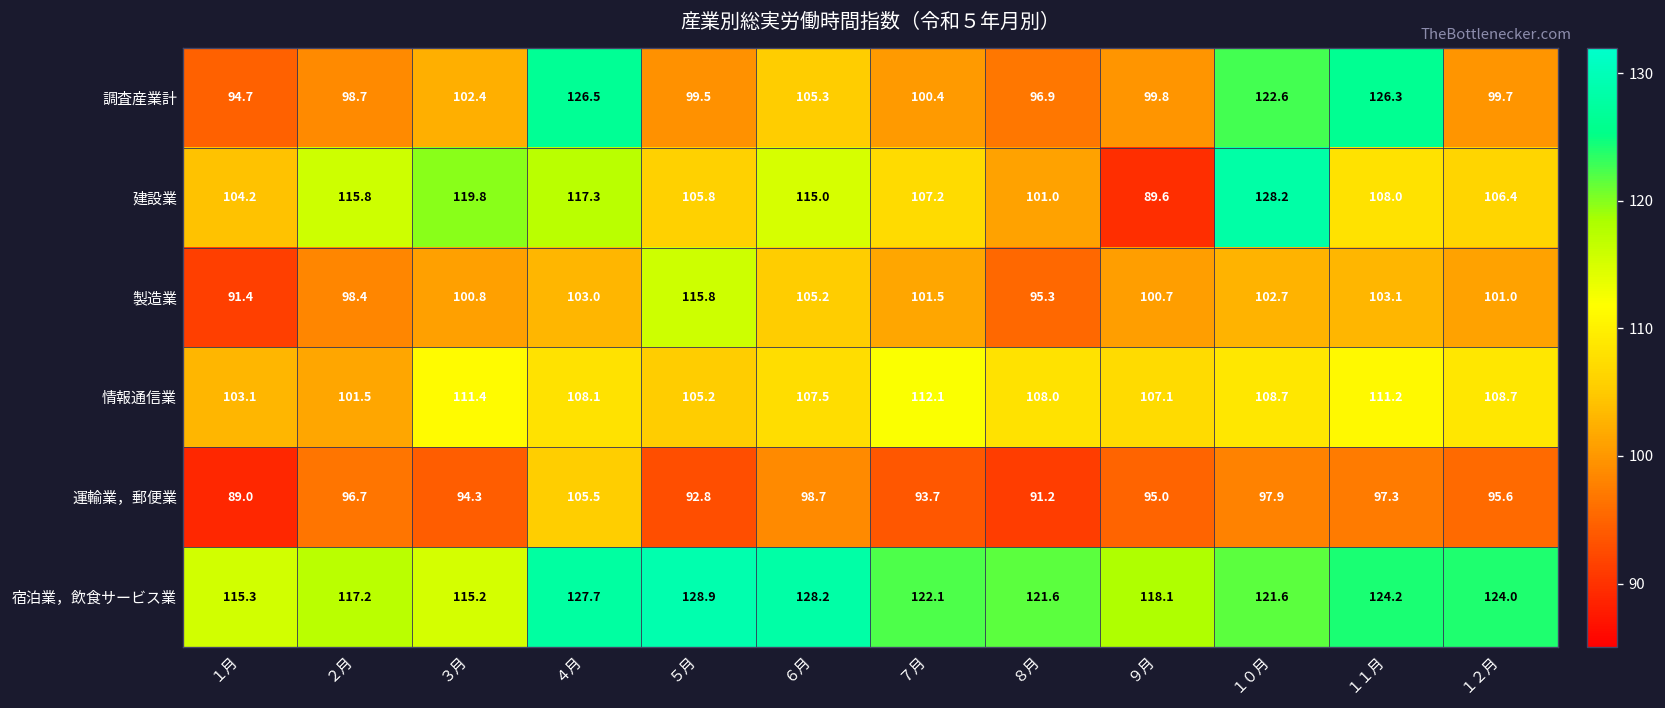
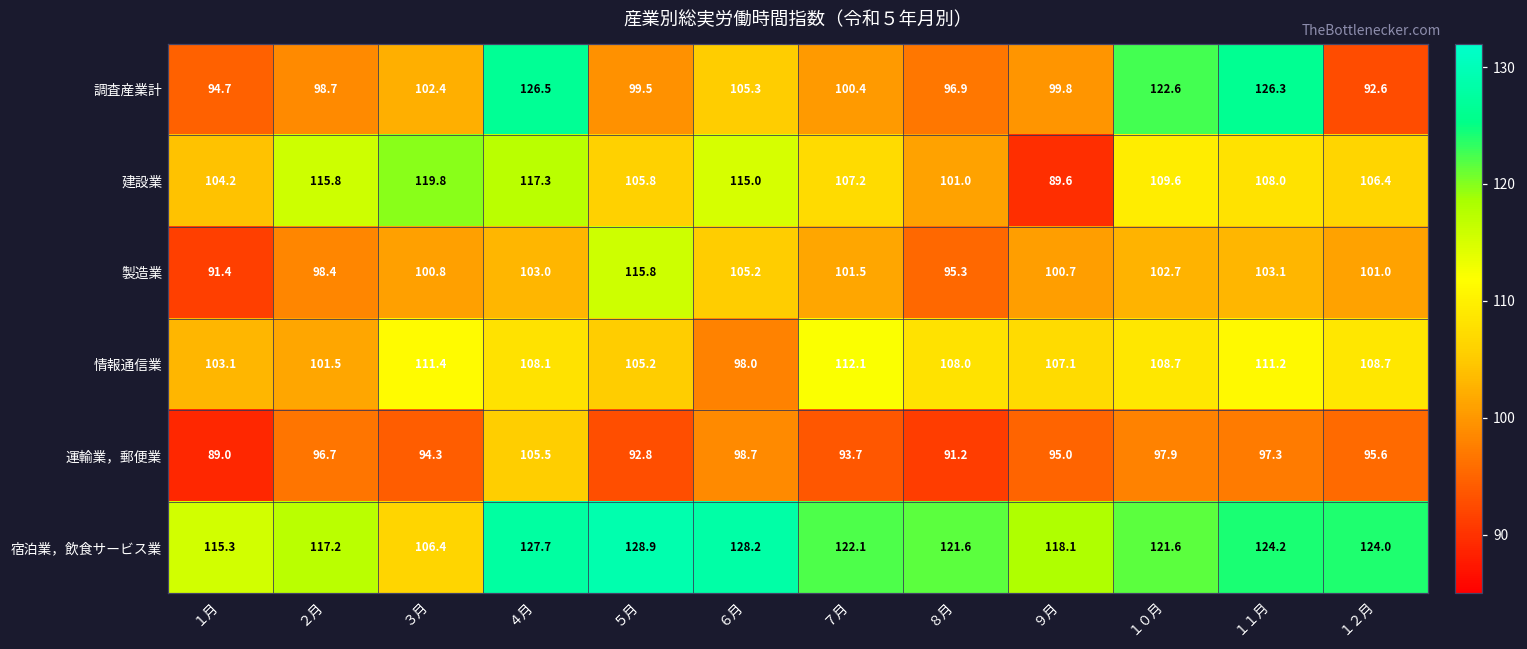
  {
    "調査産業計": {
      "１月": 94.7,
      "２月": 98.7,
      "３月": 102.4,
      "４月": 126.5,
      "５月": 99.5,
      "６月": 105.3,
      "７月": 100.4,
      "８月": 96.9,
      "９月": 99.8,
      "１０月": 122.6,
      "１１月": 126.3,
-     "１２月": 99.7
+     "１２月": 92.6
    },
    "建設業": {
      "１月": 104.2,
      "２月": 115.8,
      "３月": 119.8,
      "４月": 117.3,
      "５月": 105.8,
      "６月": 115.0,
      "７月": 107.2,
      "８月": 101.0,
      "９月": 89.6,
-     "１０月": 128.2,
+     "１０月": 109.6,
      "１１月": 108.0,
      "１２月": 106.4
    },
    "製造業": {
      "１月": 91.4,
      "２月": 98.4,
      "３月": 100.8,
      "４月": 103.0,
      "５月": 115.8,
      "６月": 105.2,
      "７月": 101.5,
      "８月": 95.3,
      "９月": 100.7,
      "１０月": 102.7,
      "１１月": 103.1,
      "１２月": 101.0
    },
    "情報通信業": {
      "１月": 103.1,
      "２月": 101.5,
      "３月": 111.4,
      "４月": 108.1,
      "５月": 105.2,
-     "６月": 107.5,
+     "６月": 98.0,
      "７月": 112.1,
      "８月": 108.0,
      "９月": 107.1,
      "１０月": 108.7,
      "１１月": 111.2,
      "１２月": 108.7
    },
    "運輸業，郵便業": {
      "１月": 89.0,
      "２月": 96.7,
      "３月": 94.3,
      "４月": 105.5,
      "５月": 92.8,
      "６月": 98.7,
      "７月": 93.7,
      "８月": 91.2,
      "９月": 95.0,
      "１０月": 97.9,
      "１１月": 97.3,
      "１２月": 95.6
    },
    "宿泊業，飲食サービス業": {
      "１月": 115.3,
      "２月": 117.2,
-     "３月": 115.2,
+     "３月": 106.4,
      "４月": 127.7,
      "５月": 128.9,
      "６月": 128.2,
      "７月": 122.1,
      "８月": 121.6,
      "９月": 118.1,
      "１０月": 121.6,
      "１１月": 124.2,
      "１２月": 124.0
    }
  }
